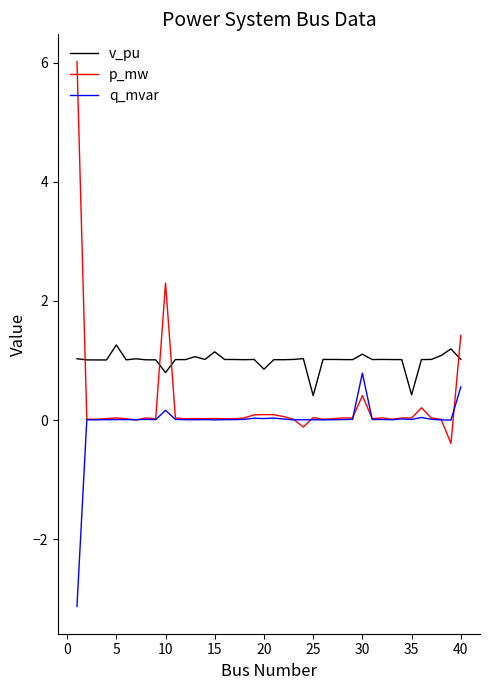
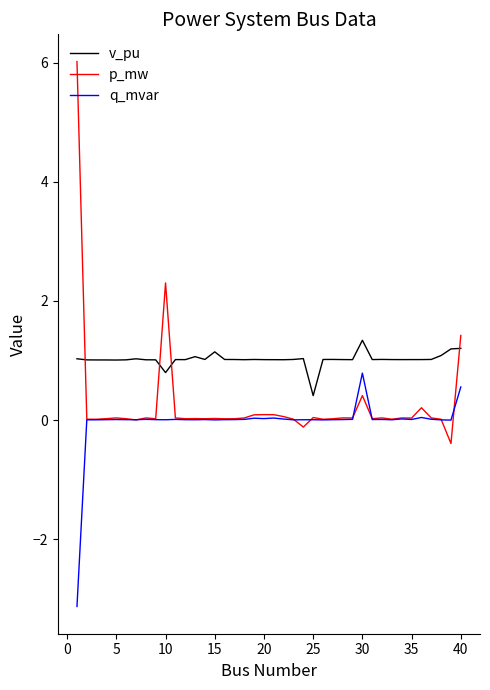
  {
    "v_pu": {
-     "5": 1.3,
+     "5": 1.0,
      "10": 0.8,
      "15": 1.1,
-     "20": 0.9,
+     "20": 1.0,
      "25": 0.4,
-     "30": 1.1,
-     "35": 0.4,
-     "40": 1.0
+     "30": 1.3,
+     "35": 1.0,
+     "40": 1.2
    },
    "p_mw": {
      "10": 2.3,
      "20": 0.1,
      "30": 0.4,
      "40": 1.4
    },
    "q_mvar": {
-     "10": 0.2,
+     "10": 0.0,
      "20": 0.0,
      "30": 0.8,
      "40": 0.6
    }
  }
